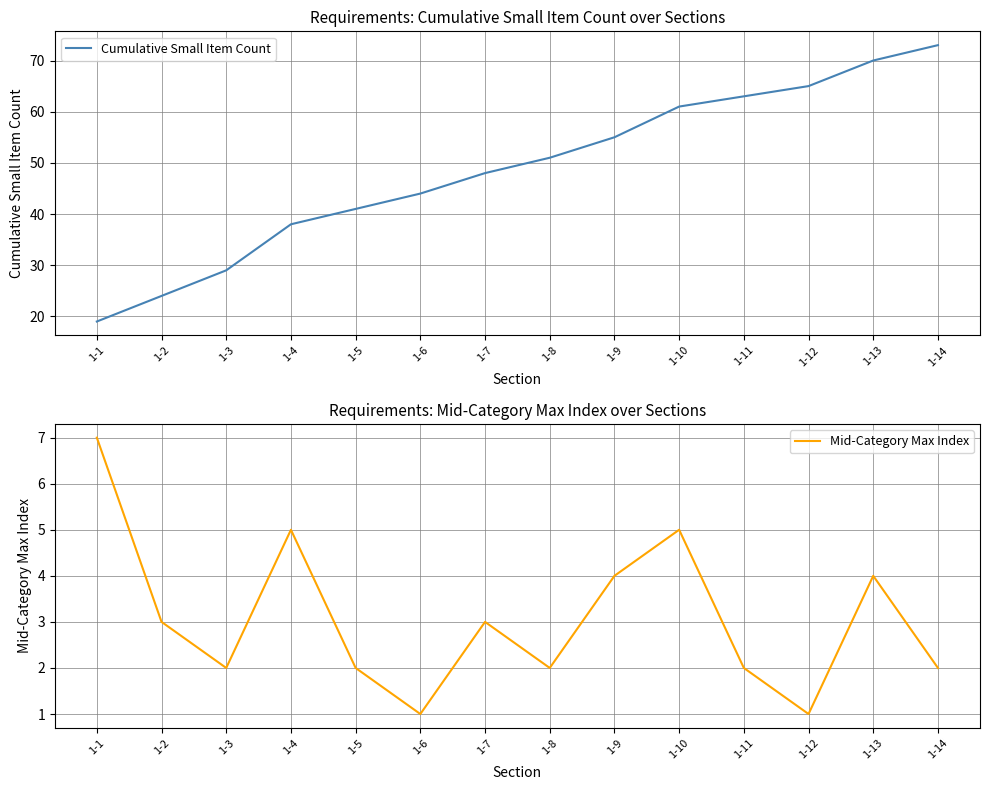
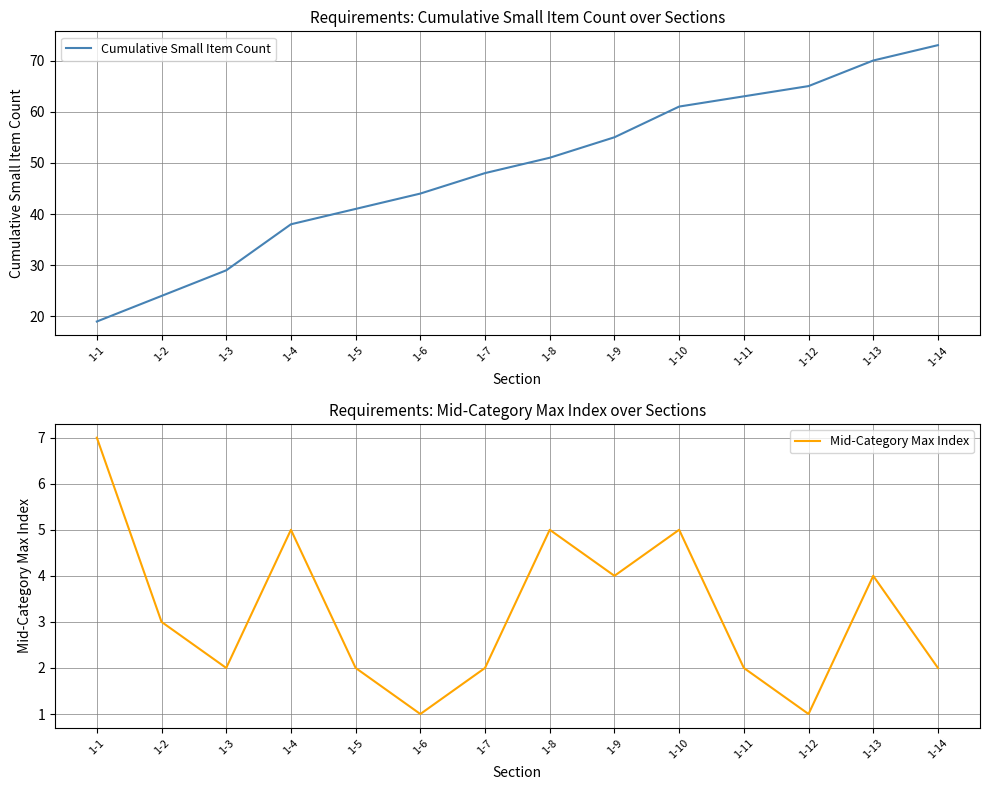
  {
    "Requirements: Cumulative Small Item Count over Sections": {
      "1-1": 19,
      "1-2": 24,
      "1-3": 29,
      "1-4": 38,
      "1-5": 41,
      "1-6": 44,
      "1-7": 48,
      "1-8": 51,
      "1-9": 55,
      "1-10": 61,
      "1-11": 63,
      "1-12": 65,
      "1-13": 70,
      "1-14": 73
    },
    "Requirements: Mid-Category Max Index over Sections": {
      "1-1": 7,
      "1-2": 3,
      "1-3": 2,
      "1-4": 5,
      "1-5": 2,
      "1-6": 1,
-     "1-7": 3,
-     "1-8": 2,
+     "1-7": 2,
+     "1-8": 5,
      "1-9": 4,
      "1-10": 5,
      "1-11": 2,
      "1-12": 1,
      "1-13": 4,
      "1-14": 2
    }
  }
